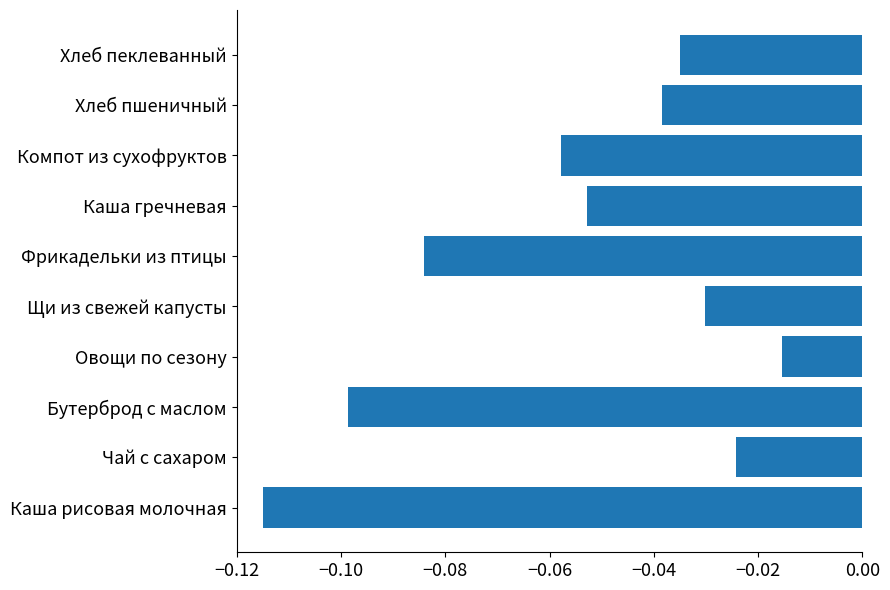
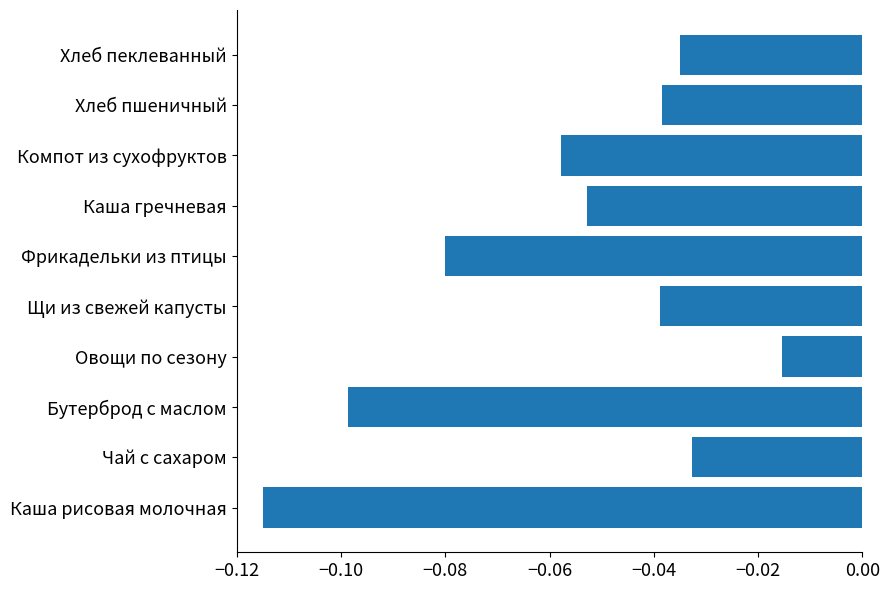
  {
    "Хлеб пеклеванный": -0.035,
    "Хлеб пшеничный": -0.038,
    "Компот из сухофруктов": -0.058,
    "Каша гречневая": -0.053,
-   "Фрикадельки из птицы": -0.084,
-   "Щи из свежей капусты": -0.030,
+   "Фрикадельки из птицы": -0.080,
+   "Щи из свежей капусты": -0.039,
    "Овощи по сезону": -0.015,
    "Бутерброд с маслом": -0.099,
-   "Чай с сахаром": -0.024,
+   "Чай с сахаром": -0.033,
    "Каша рисовая молочная": -0.115
  }
